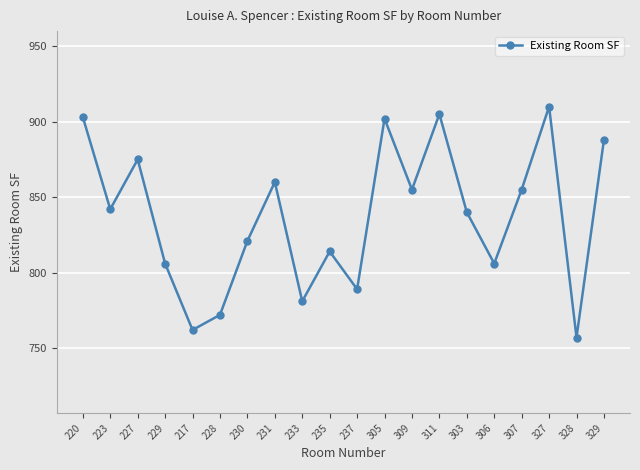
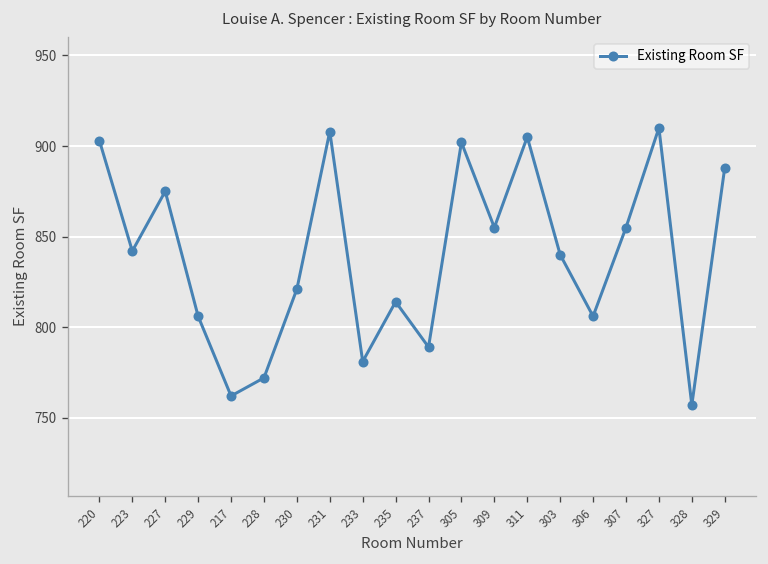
  {
    "220": 903,
    "223": 842,
    "227": 875,
    "229": 806,
    "217": 762,
    "228": 772,
    "230": 821,
-   "231": 860,
+   "231": 908,
    "233": 781,
    "235": 814,
    "237": 789,
    "305": 902,
    "309": 855,
    "311": 905,
    "303": 840,
    "306": 806,
    "307": 855,
    "327": 910,
    "328": 757,
    "329": 888
  }
